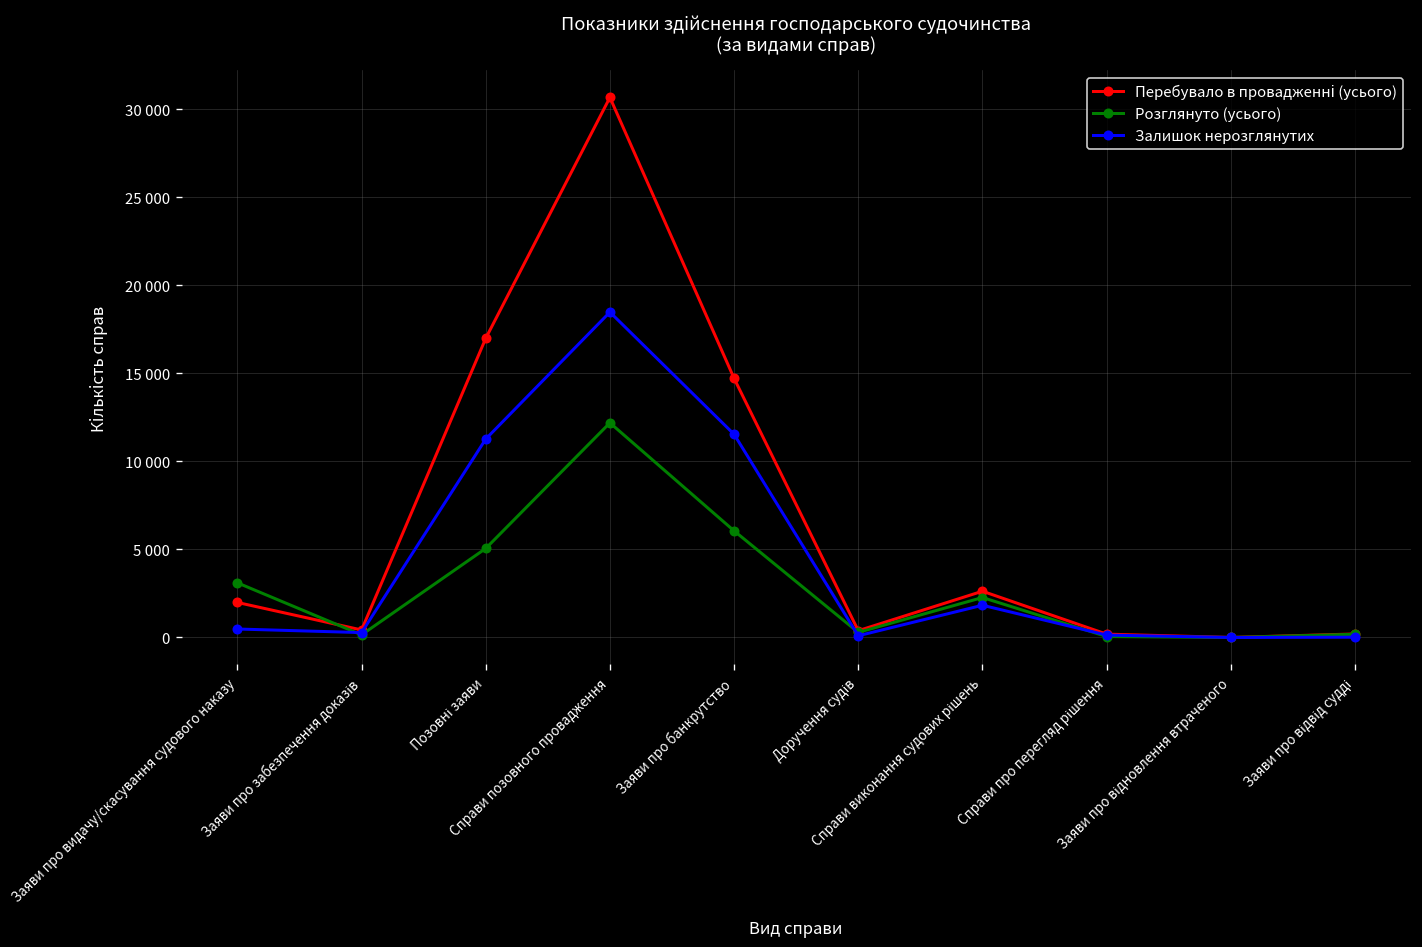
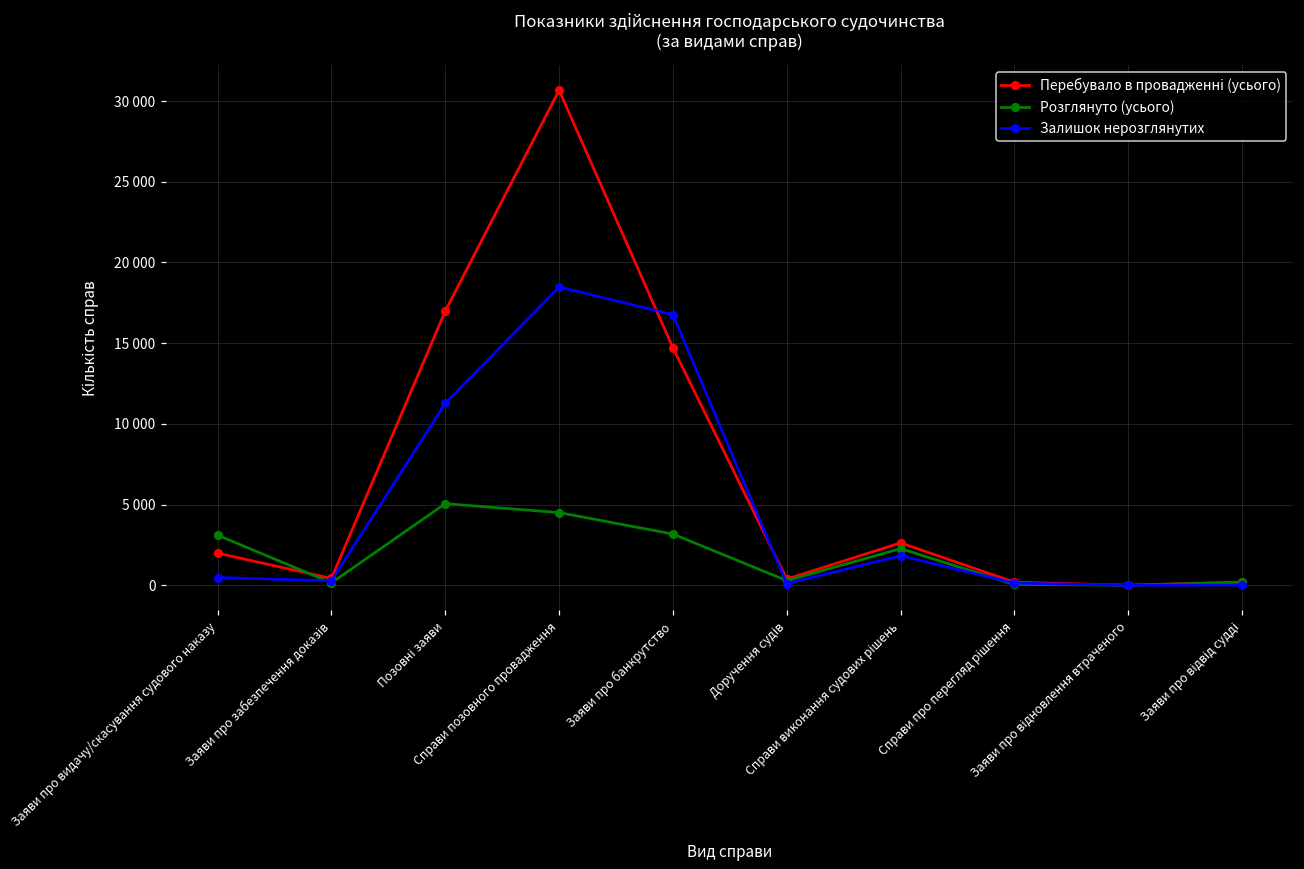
  {
    "Перебувало в провадженні (усього)": {
      "Заяви про видачу/скасування судового наказу": 2000,
      "Позовні заяви": 17000,
      "Справи позовного провадження": 30700,
      "Заяви про банкрутство": 14700,
      "Справи виконання судових рішень": 2600
    },
    "Розглянуто (усього)": {
      "Заяви про видачу/скасування судового наказу": 3100,
      "Позовні заяви": 5100,
-     "Справи позовного провадження": 12200,
-     "Заяви про банкрутство": 6100,
+     "Справи позовного провадження": 4500,
+     "Заяви про банкрутство": 3200,
      "Справи виконання судових рішень": 2300
    },
    "Залишок нерозглянутих": {
      "Заяви про видачу/скасування судового наказу": 500,
      "Позовні заяви": 11300,
      "Справи позовного провадження": 18500,
-     "Заяви про банкрутство": 11500,
+     "Заяви про банкрутство": 16800,
      "Доручення судів": 100,
      "Справи виконання судових рішень": 1800
    }
  }
